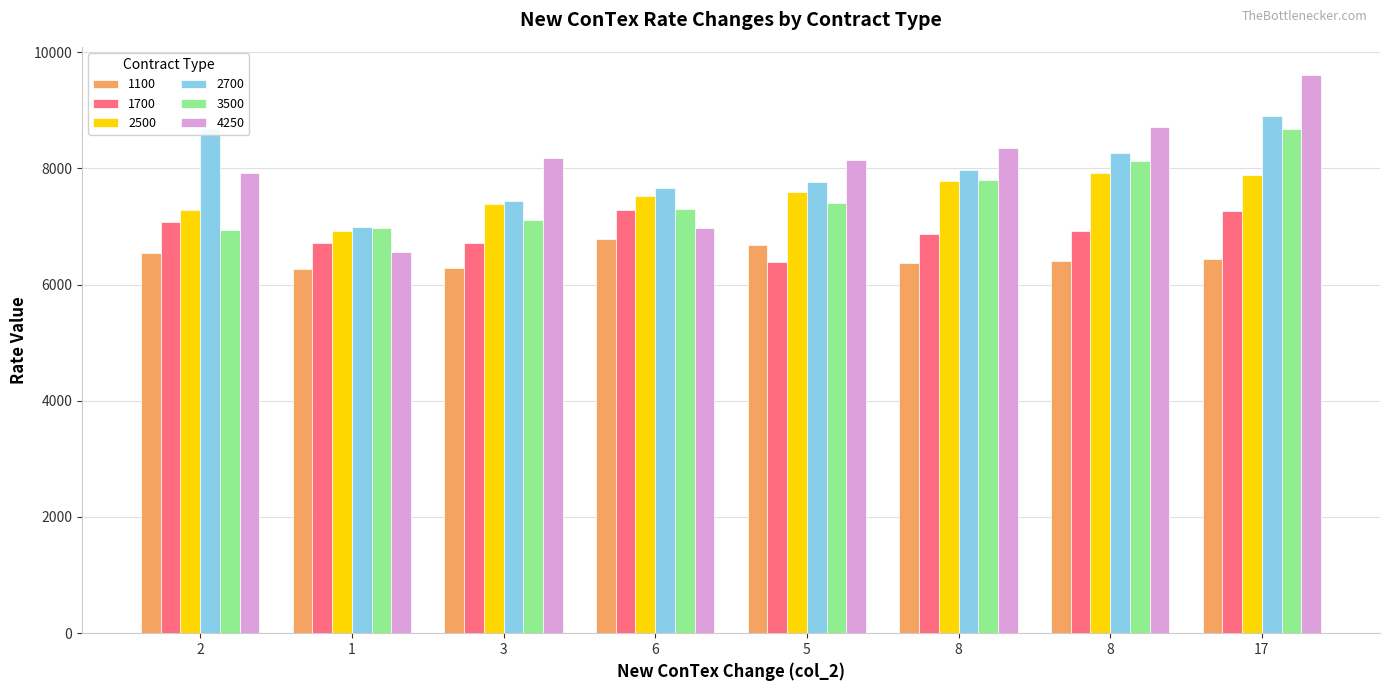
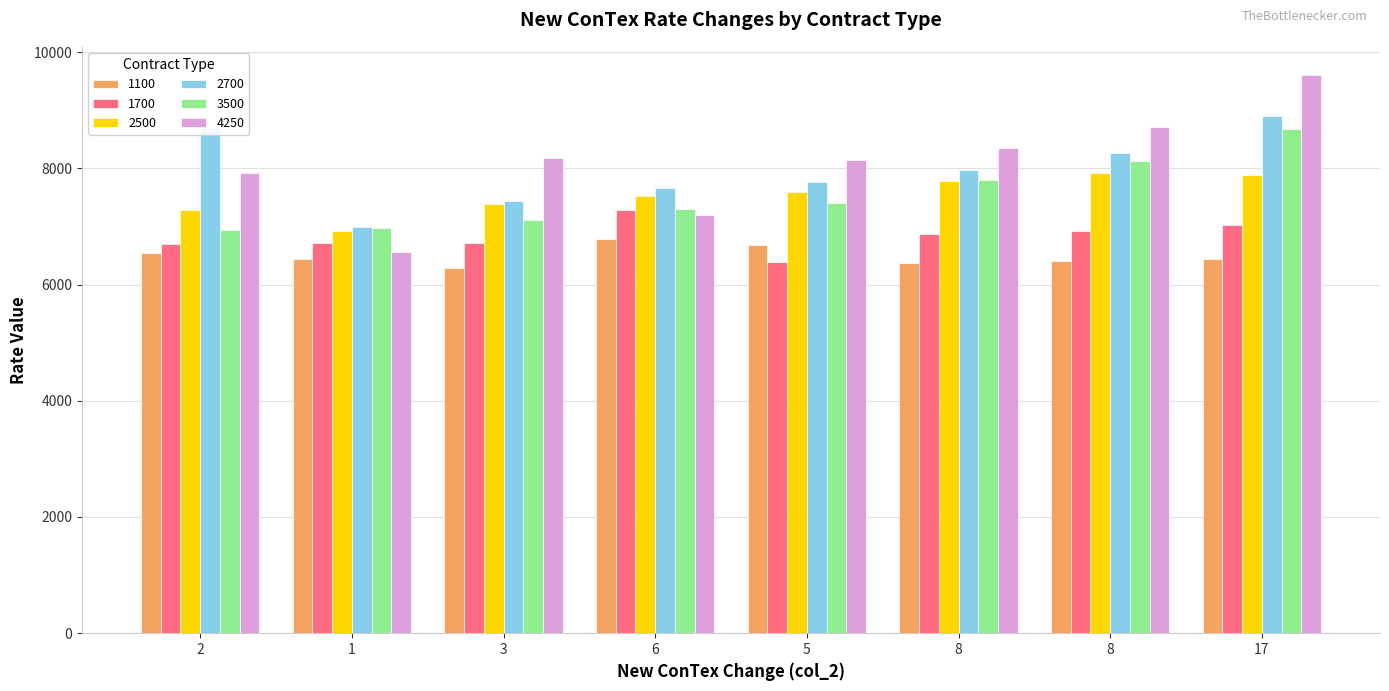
  {
    "1100": {
      "2": 6500,
-     "1": 6300,
+     "1": 6400,
      "3": 6300,
      "6": 6800,
      "5": 6700,
      "17": 6400
    },
    "1700": {
-     "2": 7100,
+     "2": 6700,
      "1": 6700,
      "3": 6700,
      "6": 7300,
      "5": 6400,
-     "17": 7300
+     "17": 7000
    },
    "2500": {
      "2": 7300,
      "1": 6900,
      "3": 7400,
      "6": 7500,
      "5": 7600,
      "17": 7900
    },
    "2700": {
      "1": 7000,
      "3": 7400,
      "6": 7700,
      "5": 7800,
      "17": 8900
    },
    "3500": {
      "2": 6900,
      "1": 7000,
      "3": 7100,
      "6": 7300,
      "5": 7400,
      "17": 8700
    },
    "4250": {
      "2": 7900,
      "1": 6600,
      "3": 8200,
-     "6": 7000,
+     "6": 7200,
      "5": 8100,
      "17": 9600
    }
  }
